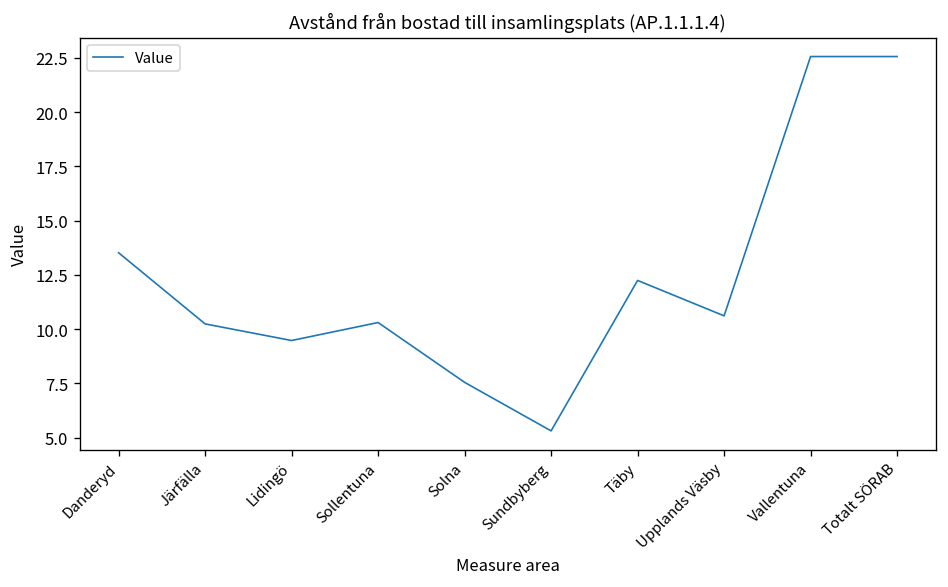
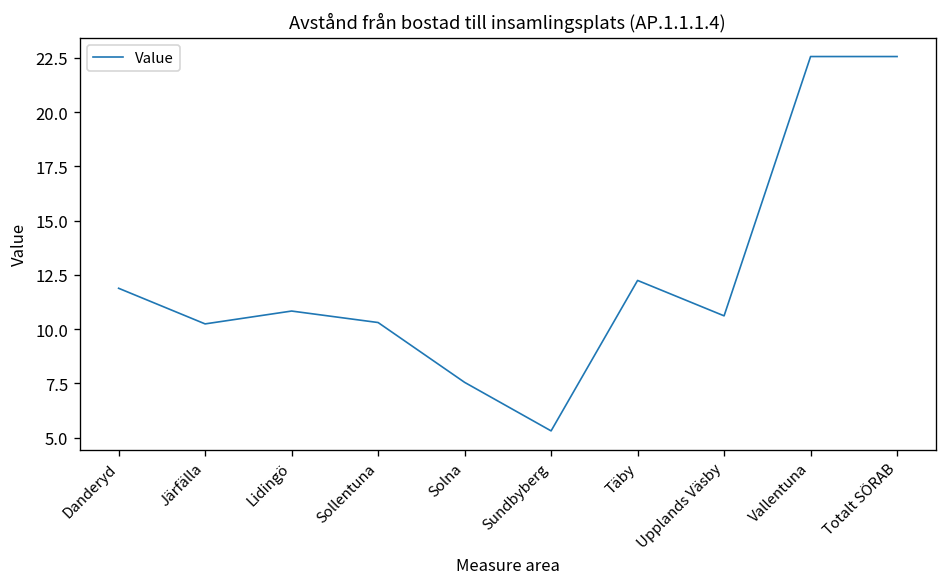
  {
-   "Danderyd": 13.5,
+   "Danderyd": 11.9,
    "Järfälla": 10.2,
-   "Lidingö": 9.5,
+   "Lidingö": 10.8,
    "Sollentuna": 10.3,
    "Solna": 7.6,
    "Sundbyberg": 5.3,
    "Täby": 12.2,
    "Upplands Väsby": 10.6,
    "Vallentuna": 22.6,
    "Totalt SÖRAB": 22.6
  }
